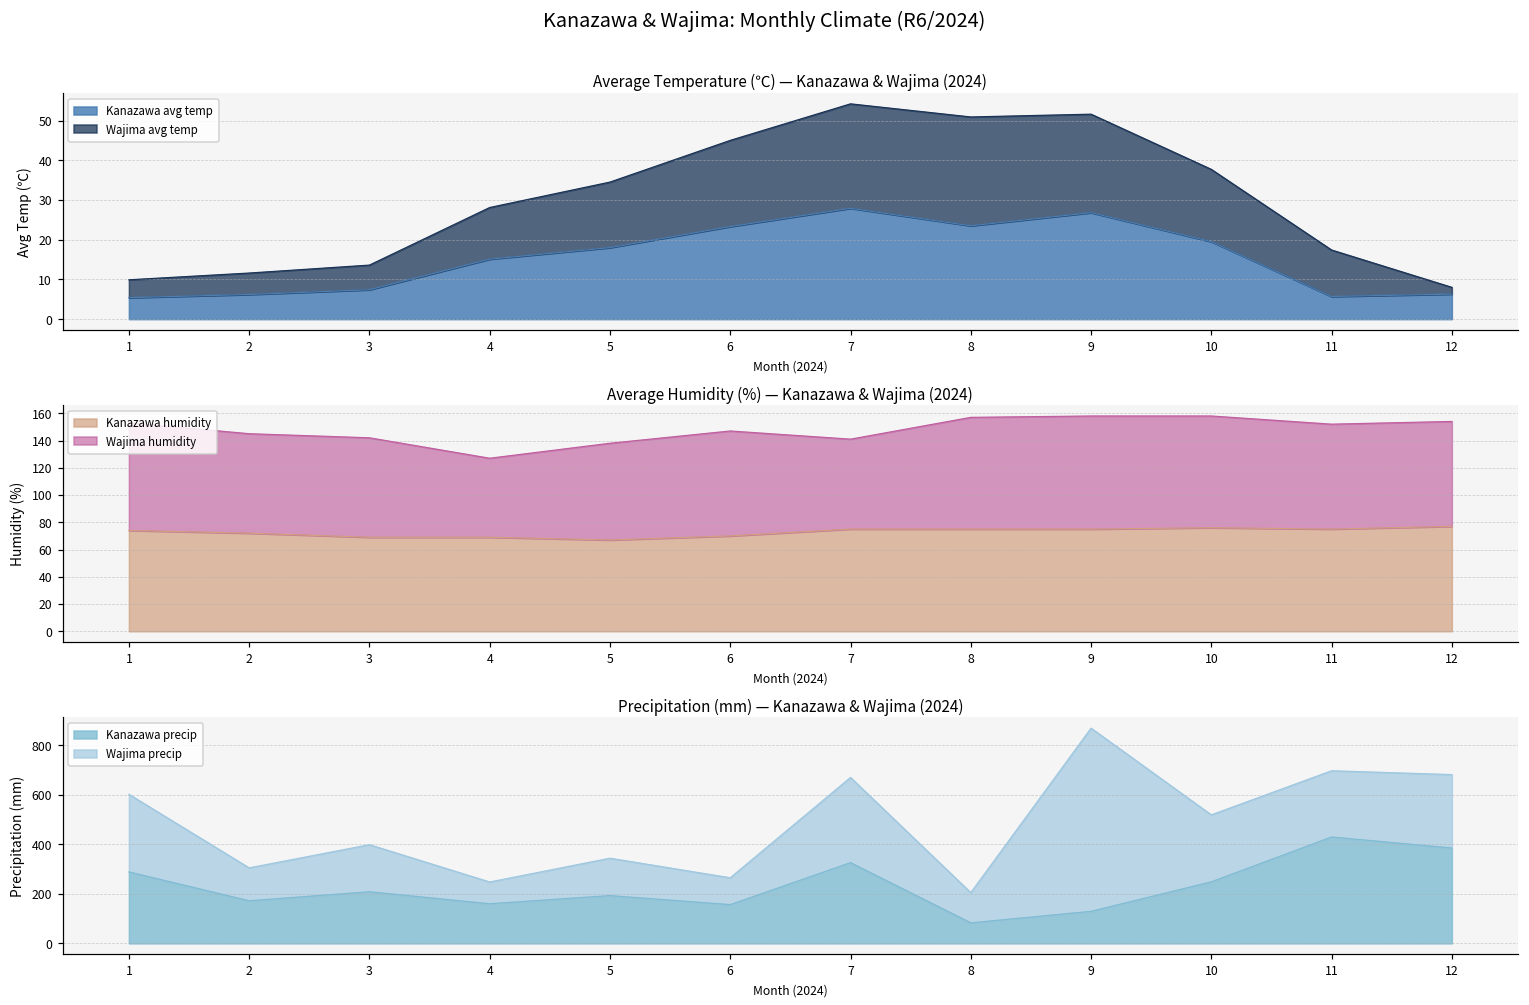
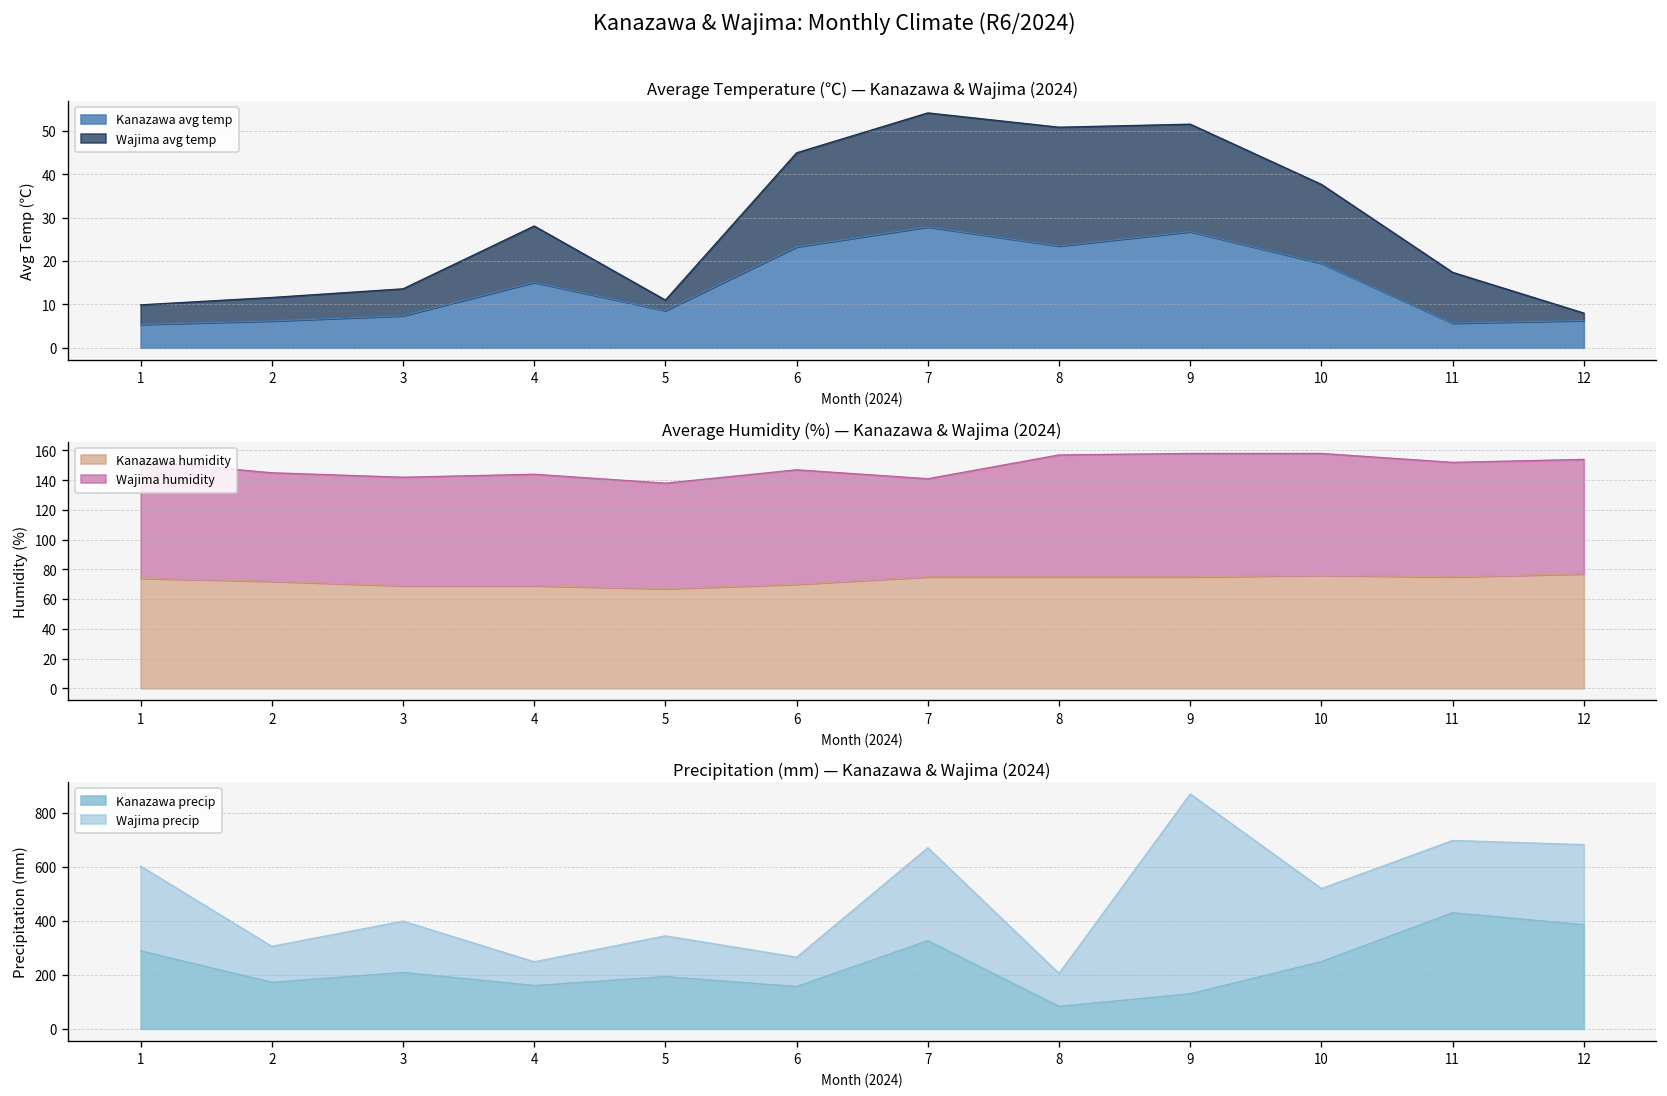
  {
    "Average Temperature (℃) — Kanazawa & Wajima (2024)": {
      "Kanazawa avg temp": {
        "1": 5,
        "2": 6,
        "3": 7,
        "4": 15,
-       "5": 18,
+       "5": 9,
        "6": 23,
        "7": 28,
        "8": 24,
        "9": 27,
        "10": 20,
        "11": 6,
        "12": 6
      },
      "Wajima avg temp": {
        "1": 5,
        "2": 5,
        "3": 6,
        "4": 13,
-       "5": 17,
+       "5": 2,
        "6": 22,
        "7": 26,
        "8": 27,
        "9": 25,
        "10": 18,
        "11": 12,
        "12": 2
      }
    },
    "Average Humidity (%) — Kanazawa & Wajima (2024)": {
      "Kanazawa humidity": {
        "1": 74,
        "2": 72,
        "3": 69,
        "4": 69,
        "5": 67,
        "6": 70,
        "7": 75,
        "8": 75,
        "9": 75,
        "10": 76,
        "11": 75,
        "12": 77
      },
      "Wajima humidity": {
        "2": 73,
        "3": 73,
-       "4": 58,
+       "4": 75,
        "5": 71,
        "6": 77,
        "7": 66,
        "8": 82,
        "9": 83,
        "10": 82,
        "11": 77,
        "12": 77
      }
    }
  }
